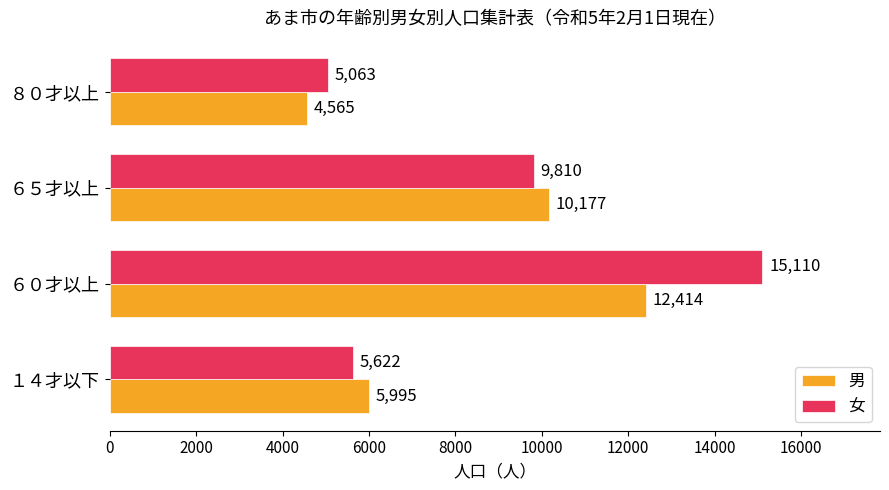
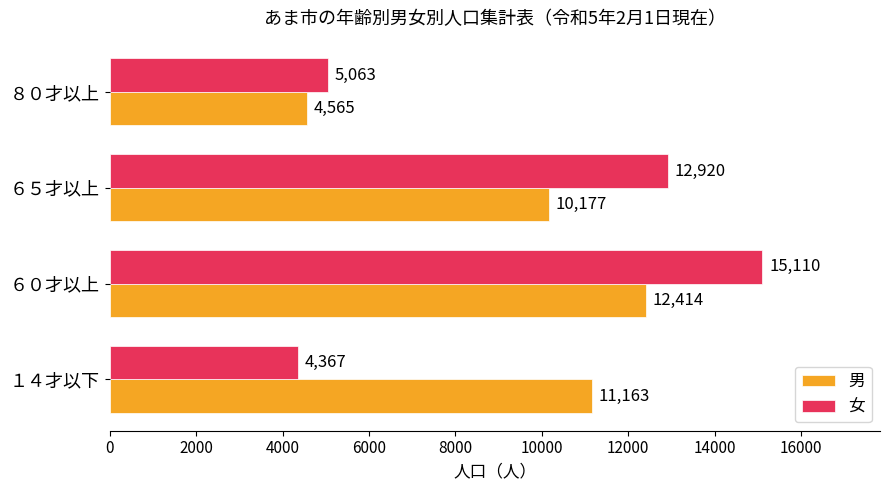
  {
    "男": {
      "８０才以上": "4,565",
      "６５才以上": "10,177",
      "６０才以上": "12,414",
-     "１４才以下": "5,995"
+     "１４才以下": "11,163"
    },
    "女": {
      "８０才以上": "5,063",
-     "６５才以上": "9,810",
+     "６５才以上": "12,920",
      "６０才以上": "15,110",
-     "１４才以下": "5,622"
+     "１４才以下": "4,367"
    }
  }
